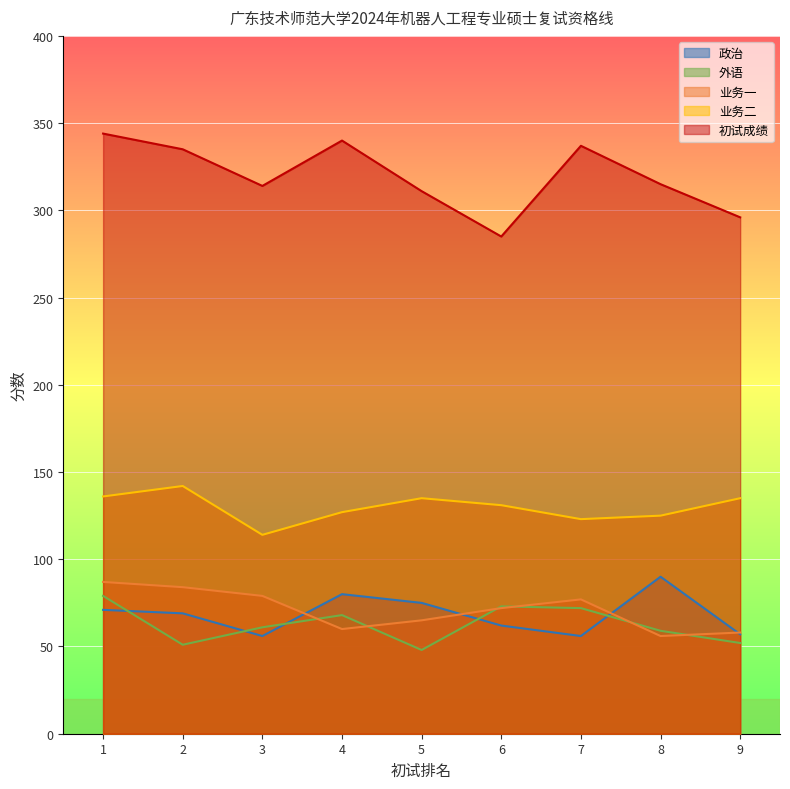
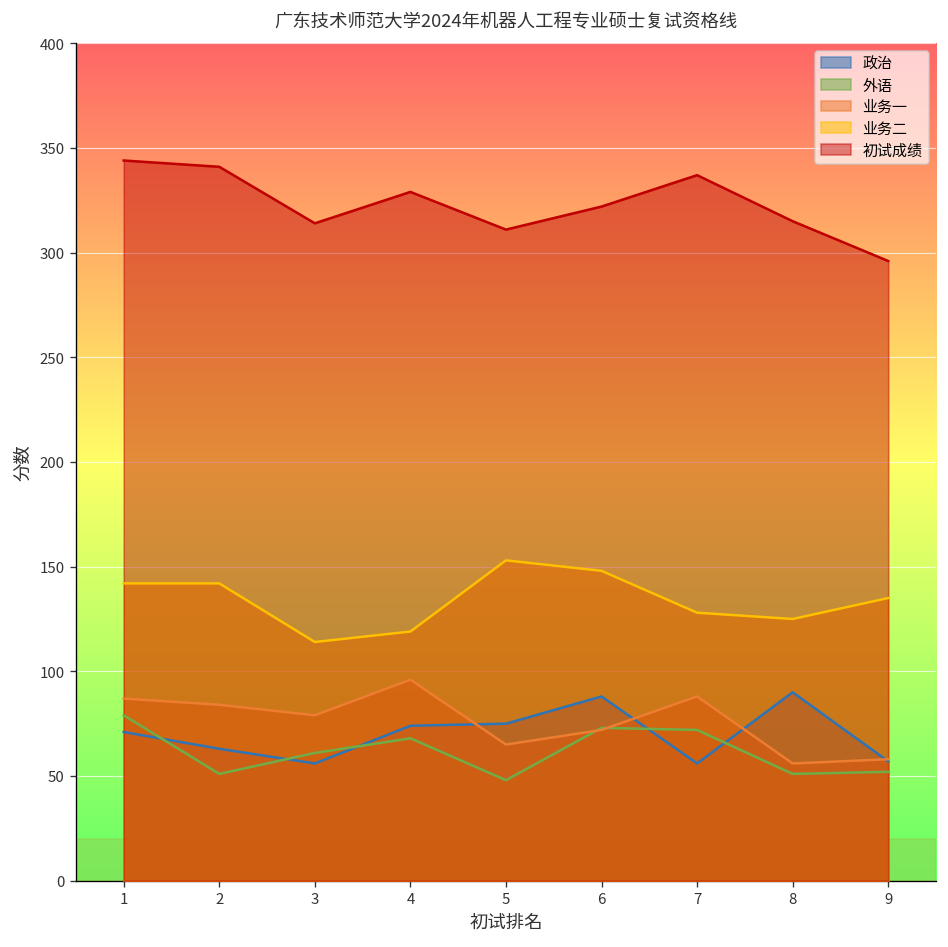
  {
    "政治": {
      "1": 71,
-     "2": 69,
+     "2": 63,
      "3": 56,
-     "4": 80,
+     "4": 74,
      "5": 75,
-     "6": 62,
+     "6": 88,
      "7": 56,
      "8": 90
    },
    "外语": {
      "1": 79,
      "2": 51,
      "3": 61,
      "4": 68,
      "5": 48,
      "7": 72,
-     "8": 59,
+     "8": 51,
      "9": 52
    },
    "业务一": {
      "1": 87,
      "2": 84,
      "3": 79,
-     "4": 60,
+     "4": 96,
      "5": 65,
-     "7": 77,
+     "7": 88,
      "8": 56
    },
    "业务二": {
-     "1": 136,
+     "1": 142,
      "2": 142,
      "3": 114,
-     "4": 127,
-     "5": 135,
-     "6": 131,
-     "7": 123,
+     "4": 119,
+     "5": 153,
+     "6": 148,
+     "7": 128,
      "8": 125,
      "9": 135
    },
    "初试成绩": {
      "1": 344,
-     "2": 335,
+     "2": 341,
      "3": 314,
-     "4": 340,
+     "4": 329,
      "5": 311,
-     "6": 285,
+     "6": 322,
      "7": 337,
      "8": 315,
      "9": 296
    }
  }
